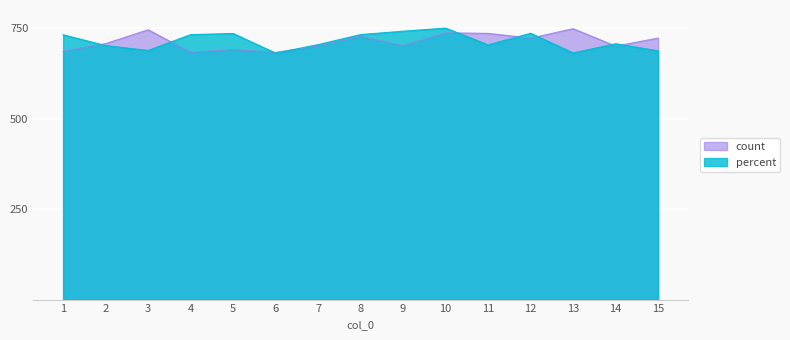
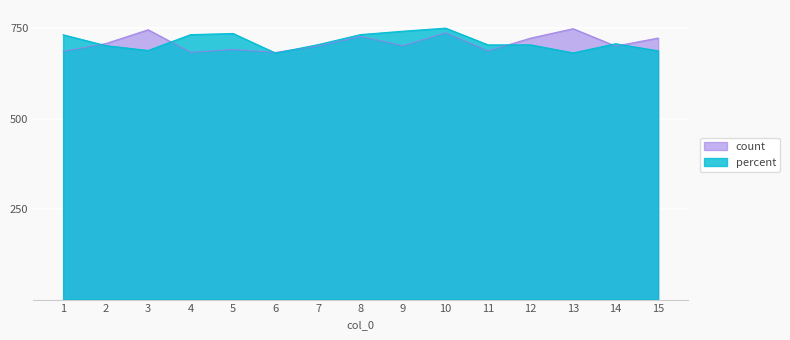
  {
    "count": {
      "1": 690,
      "3": 750,
      "4": 680,
      "5": 690,
      "9": 700,
      "10": 740,
-     "11": 740,
+     "11": 690,
      "12": 720,
      "13": 750,
      "15": 720
    },
    "percent": {
      "1": 730,
      "3": 690,
      "4": 730,
      "5": 740,
      "9": 740,
      "10": 750,
      "11": 700,
-     "12": 740,
+     "12": 700,
      "13": 680,
      "15": 690
    }
  }
